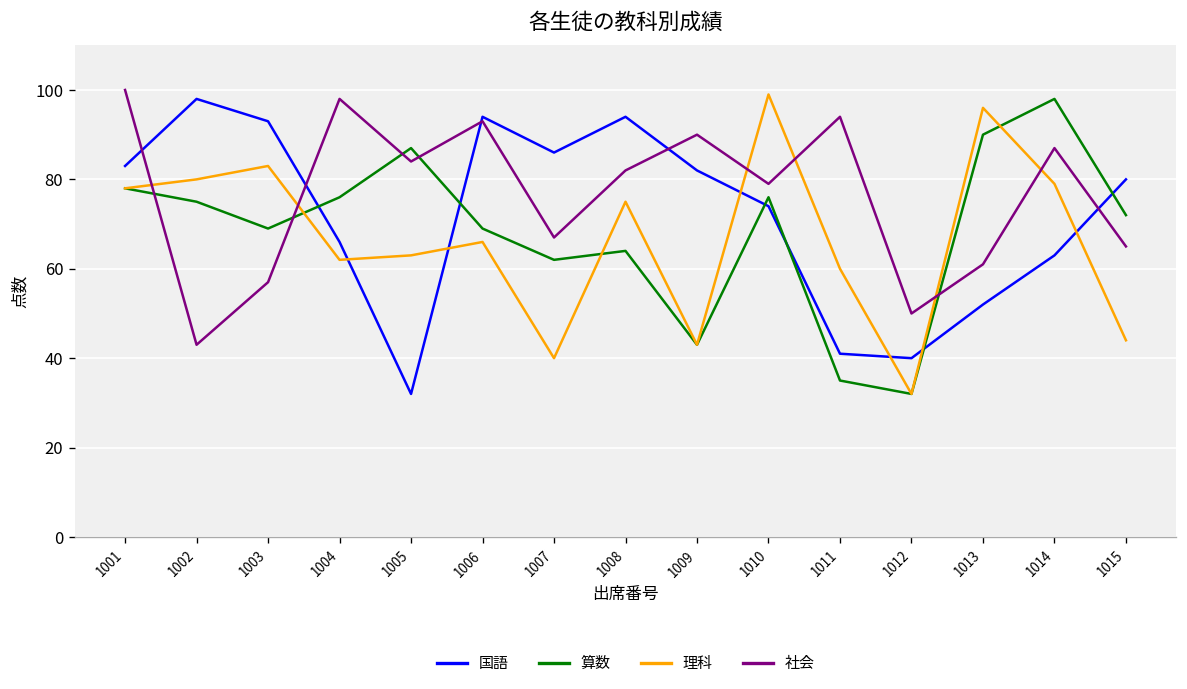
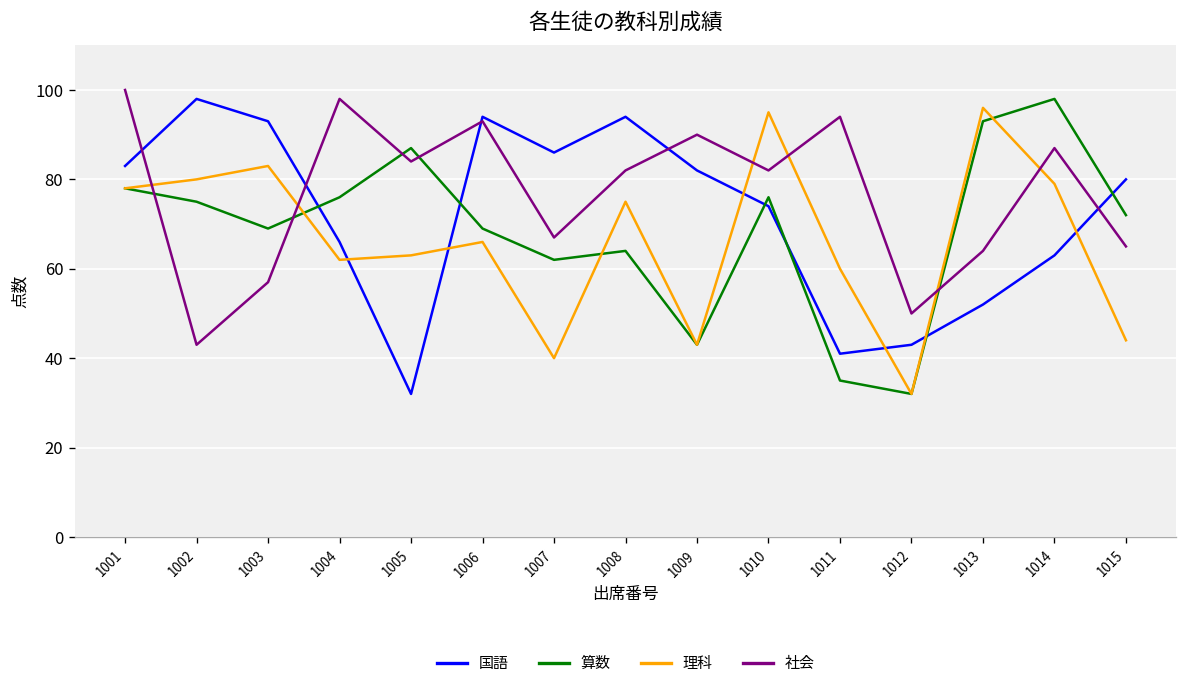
  {
    "国語": {
      "1001": 83,
      "1002": 98,
      "1003": 93,
      "1004": 66,
      "1005": 32,
      "1006": 94,
      "1007": 86,
      "1008": 94,
      "1009": 82,
      "1010": 74,
      "1011": 41,
-     "1012": 40,
+     "1012": 43,
      "1013": 52,
      "1014": 63,
      "1015": 80
    },
    "算数": {
      "1002": 75,
      "1003": 69,
      "1004": 76,
      "1005": 87,
      "1006": 69,
      "1007": 62,
      "1008": 64,
      "1010": 76,
      "1011": 35,
-     "1013": 90,
+     "1013": 93,
      "1014": 98,
      "1015": 72
    },
    "理科": {
      "1002": 80,
      "1003": 83,
      "1004": 62,
      "1005": 63,
      "1006": 66,
      "1007": 40,
      "1008": 75,
-     "1010": 99,
+     "1010": 95,
      "1011": 60,
      "1013": 96,
      "1014": 79,
      "1015": 44
    },
    "社会": {
      "1001": 100,
      "1002": 43,
      "1003": 57,
      "1004": 98,
      "1005": 84,
      "1006": 93,
      "1007": 67,
      "1008": 82,
      "1009": 90,
-     "1010": 79,
+     "1010": 82,
      "1011": 94,
      "1012": 50,
-     "1013": 61,
+     "1013": 64,
      "1014": 87,
      "1015": 65
    }
  }
